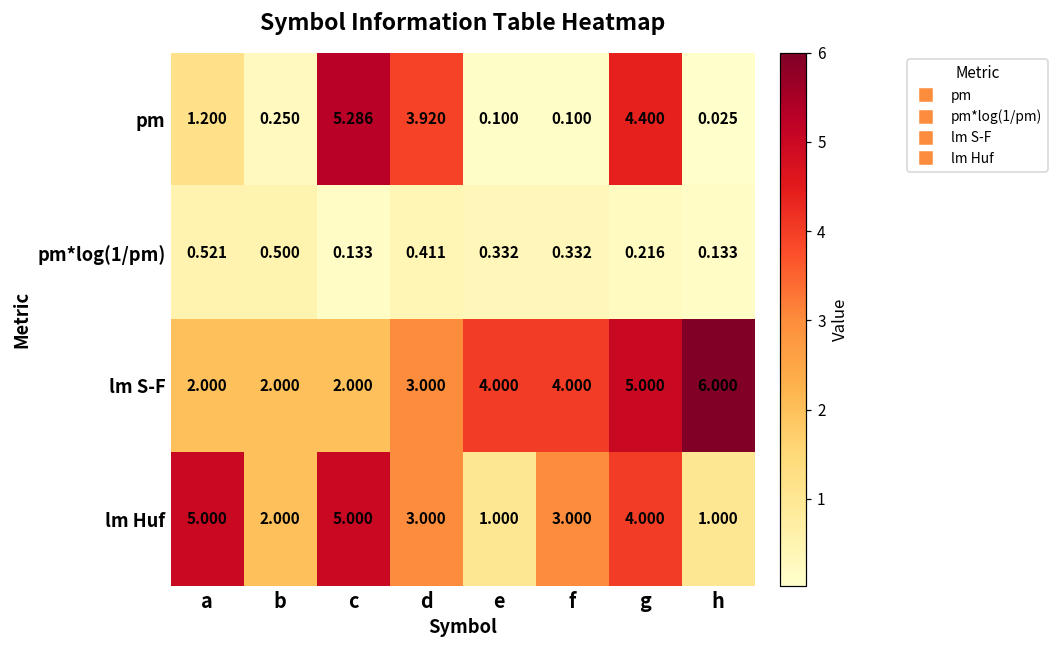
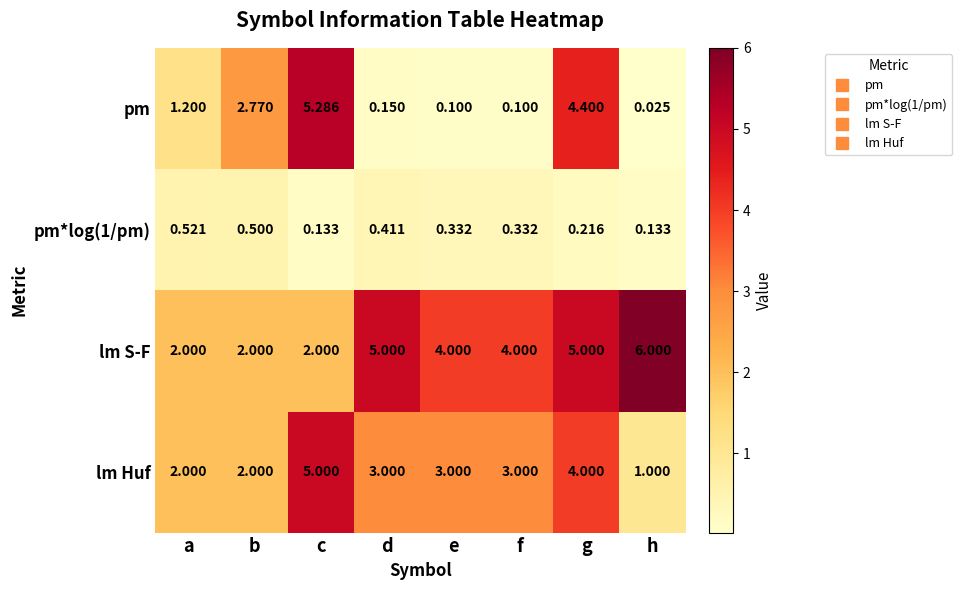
  {
    "pm": {
      "a": 1.200,
-     "b": 0.250,
+     "b": 2.770,
      "c": 5.286,
-     "d": 3.920,
+     "d": 0.150,
      "e": 0.100,
      "f": 0.100,
      "g": 4.400,
      "h": 0.025
    },
    "pm*log(1/pm)": {
      "a": 0.521,
      "b": 0.500,
      "c": 0.133,
      "d": 0.411,
      "e": 0.332,
      "f": 0.332,
      "g": 0.216,
      "h": 0.133
    },
    "lm S-F": {
      "a": 2.000,
      "b": 2.000,
      "c": 2.000,
-     "d": 3.000,
+     "d": 5.000,
      "e": 4.000,
      "f": 4.000,
      "g": 5.000,
      "h": 6.000
    },
    "lm Huf": {
-     "a": 5.000,
+     "a": 2.000,
      "b": 2.000,
      "c": 5.000,
      "d": 3.000,
-     "e": 1.000,
+     "e": 3.000,
      "f": 3.000,
      "g": 4.000,
      "h": 1.000
    }
  }
